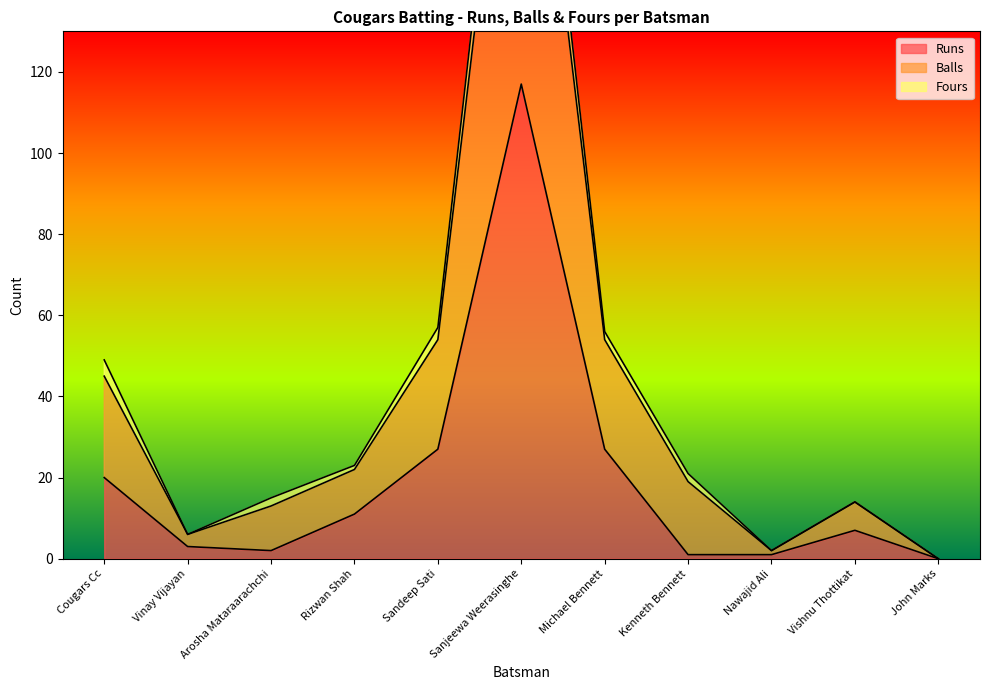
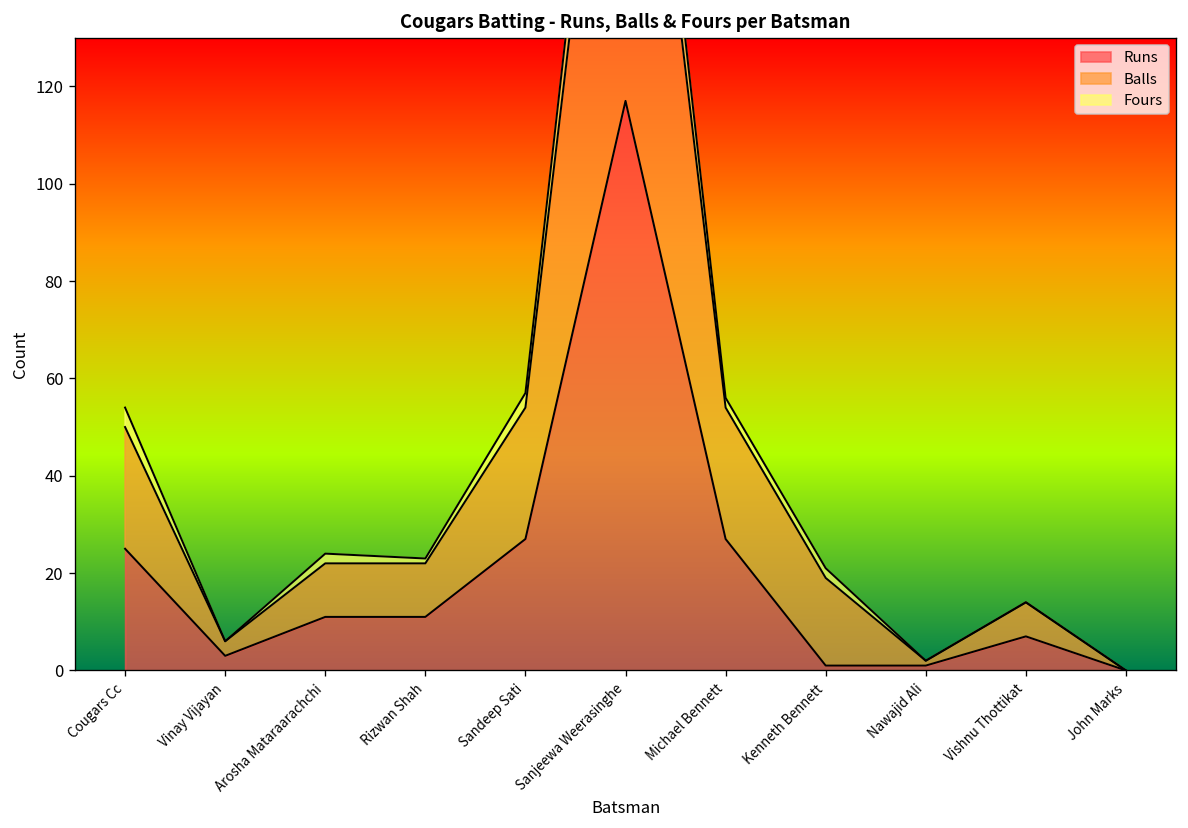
  {
    "Runs": {
-     "Cougars Cc": 20,
+     "Cougars Cc": 25,
      "Vinay Vijayan": 3,
-     "Arosha Mataraarachchi": 2,
+     "Arosha Mataraarachchi": 11,
      "Rizwan Shah": 11,
      "Sandeep Sati": 27,
      "Sanjeewa Weerasinghe": 117,
      "Michael Bennett": 27,
      "Kenneth Bennett": 1,
      "Nawajid Ali": 1,
      "Vishnu Thottikat": 7
    },
    "Balls": {
      "Cougars Cc": 25,
      "Arosha Mataraarachchi": 11,
      "Rizwan Shah": 11,
      "Sandeep Sati": 27,
      "Michael Bennett": 27,
      "Kenneth Bennett": 18
    },
    "Fours": {
      "Cougars Cc": 4,
      "Arosha Mataraarachchi": 2,
      "Rizwan Shah": 1,
      "Sandeep Sati": 3,
      "Michael Bennett": 2,
      "Kenneth Bennett": 2
    }
  }
